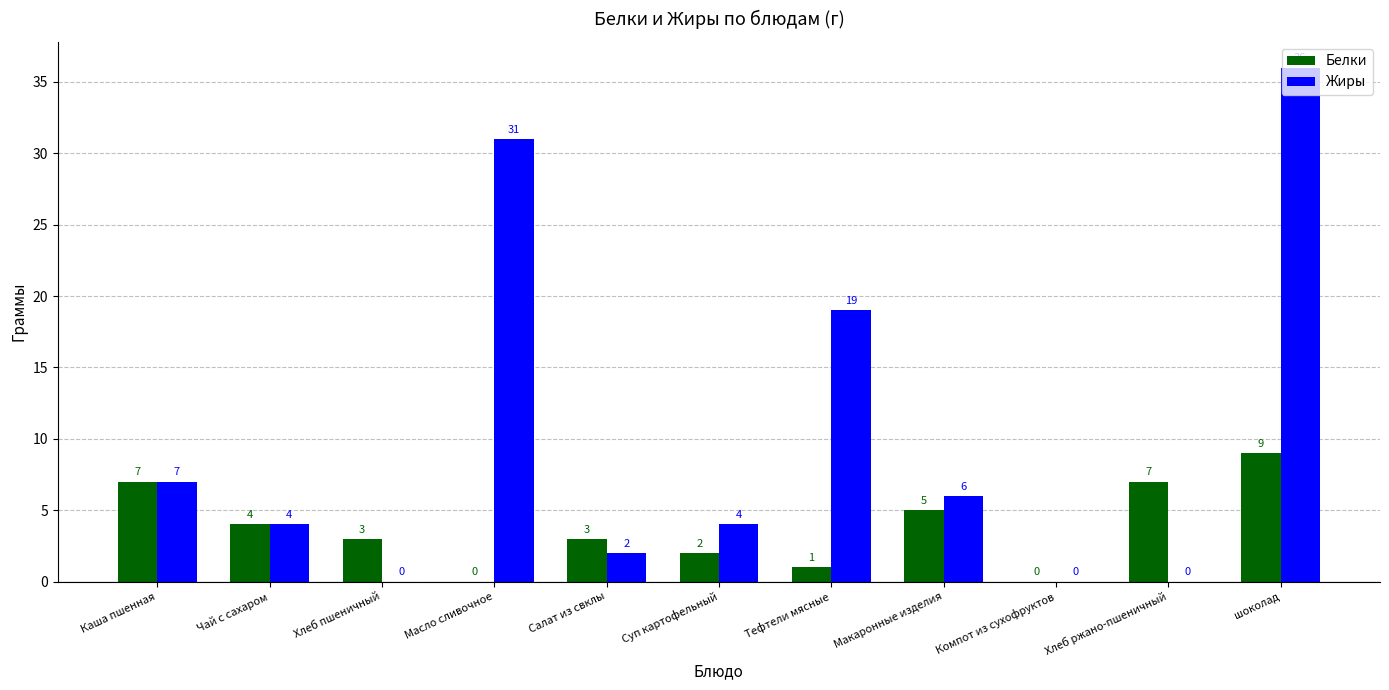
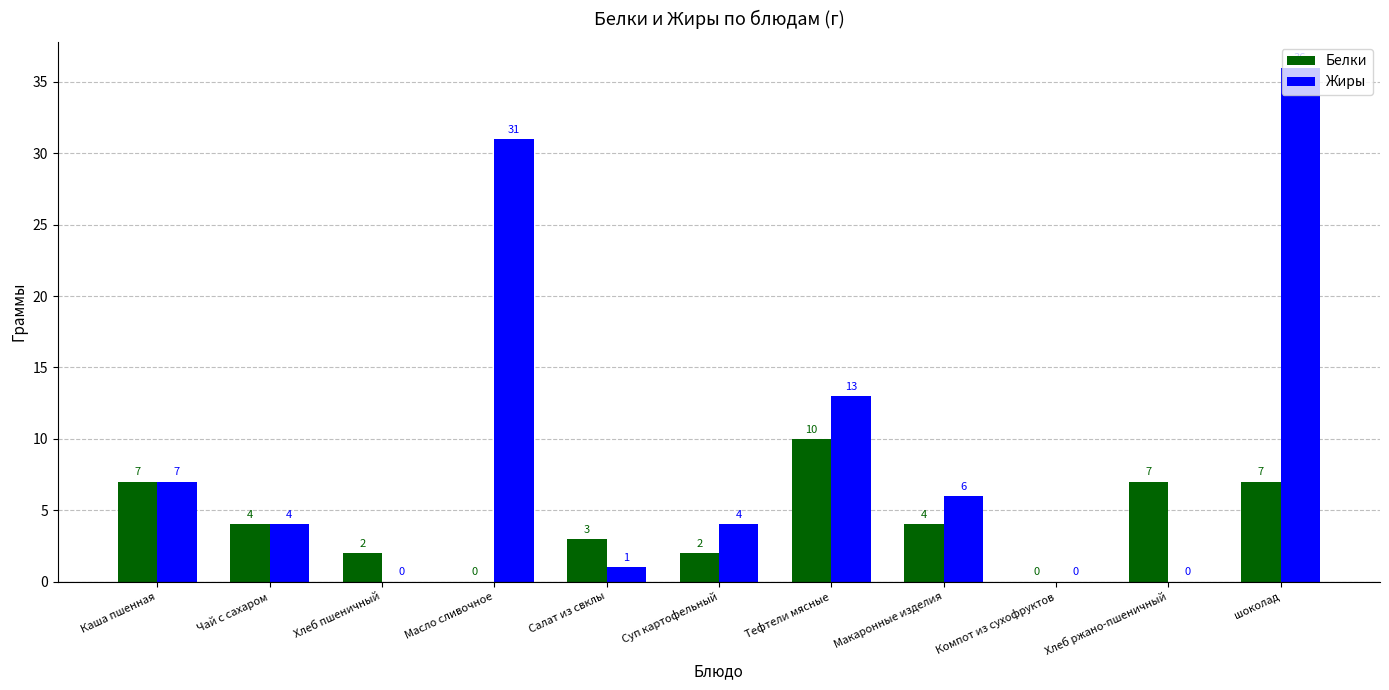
  {
    "Белки": {
      "Каша пшенная": 7,
      "Чай с сахаром": 4,
-     "Хлеб пшеничный": 3,
+     "Хлеб пшеничный": 2,
      "Масло сливочное": 0,
      "Салат из свклы": 3,
      "Суп картофельный": 2,
-     "Тефтели мясные": 1,
-     "Макаронные изделия": 5,
+     "Тефтели мясные": 10,
+     "Макаронные изделия": 4,
      "Компот из сухофруктов": 0,
      "Хлеб ржано-пшеничный": 7,
-     "шоколад": 9
+     "шоколад": 7
    },
    "Жиры": {
      "Каша пшенная": 7,
      "Чай с сахаром": 4,
      "Хлеб пшеничный": 0,
      "Масло сливочное": 31,
-     "Салат из свклы": 2,
+     "Салат из свклы": 1,
      "Суп картофельный": 4,
-     "Тефтели мясные": 19,
+     "Тефтели мясные": 13,
      "Макаронные изделия": 6,
      "Компот из сухофруктов": 0,
      "Хлеб ржано-пшеничный": 0
    }
  }
